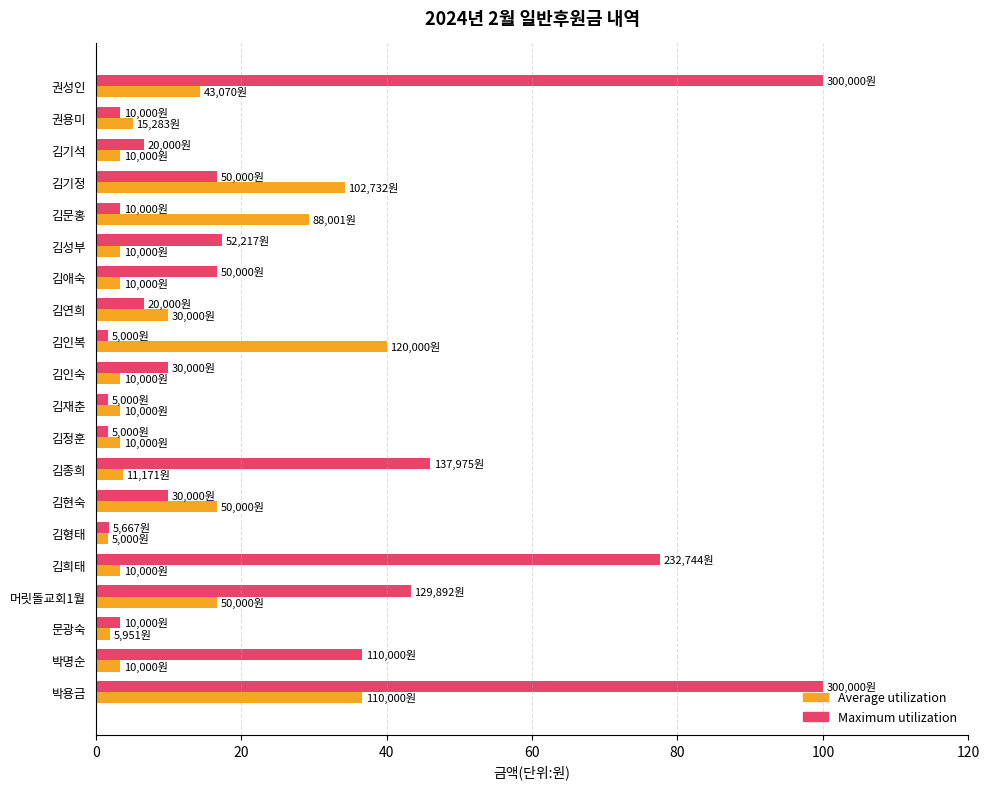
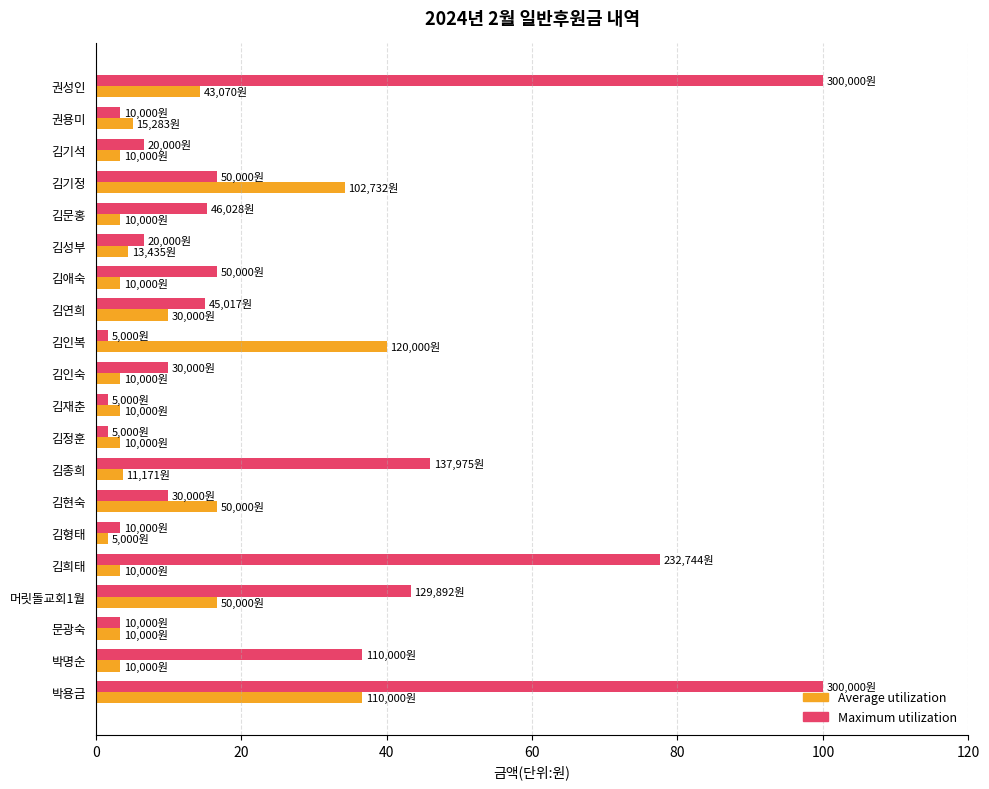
  {
    "Average utilization": {
-     "김문홍": "88,001원",
-     "김성부": "10,000원",
-     "문광숙": "5,951원"
+     "김문홍": "10,000원",
+     "김성부": "13,435원",
+     "문광숙": "10,000원"
    },
    "Maximum utilization": {
-     "김문홍": "10,000원",
-     "김성부": "52,217원",
-     "김연희": "20,000원",
-     "김형태": "5,667원"
+     "김문홍": "46,028원",
+     "김성부": "20,000원",
+     "김연희": "45,017원",
+     "김형태": "10,000원"
    }
  }
